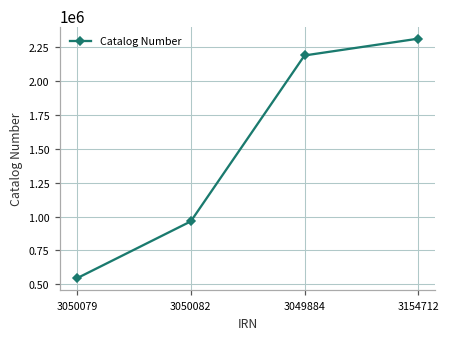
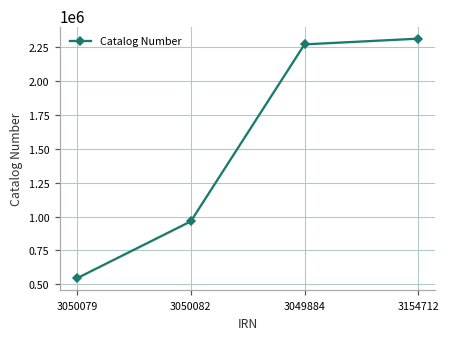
  {
    "3050079": 540000,
    "3050082": 960000,
-   "3049884": 2190000,
+   "3049884": 2270000,
    "3154712": 2310000
  }
